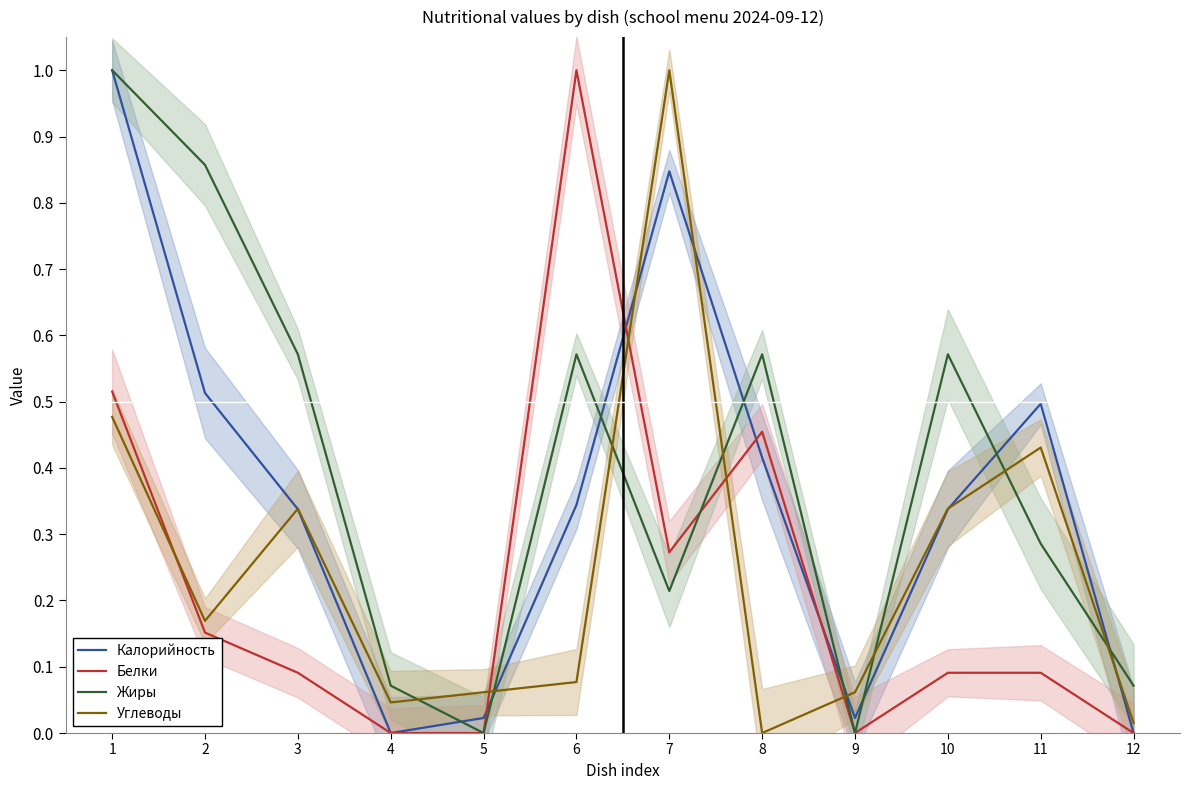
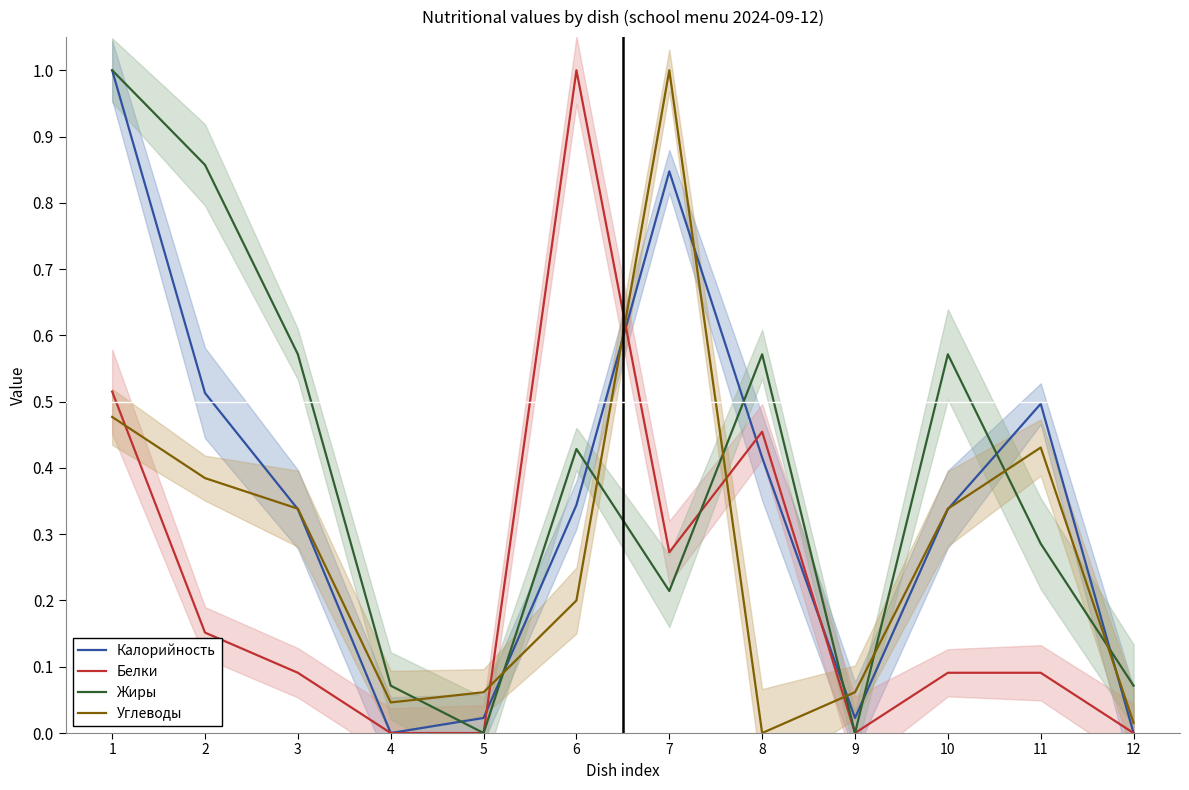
  {
    "Калорийность": {
      "2": 0.51,
      "5": 0.02,
      "6": 0.34,
      "7": 0.85,
      "8": 0.42,
      "9": 0.02,
      "11": 0.50
    },
    "Белки": {
      "1": 0.52,
      "2": 0.15,
      "3": 0.09,
      "6": 1.00,
      "7": 0.27,
      "8": 0.45,
      "10": 0.09,
      "11": 0.09
    },
    "Жиры": {
      "2": 0.86,
      "3": 0.57,
      "4": 0.07,
-     "6": 0.57,
+     "6": 0.43,
      "7": 0.21,
      "8": 0.57,
      "10": 0.57,
      "11": 0.29
    },
    "Углеводы": {
      "1": 0.48,
-     "2": 0.17,
+     "2": 0.38,
      "4": 0.05,
-     "6": 0.08,
+     "6": 0.20,
      "7": 1.00,
      "8": 0.00,
      "9": 0.06,
      "11": 0.43,
      "12": 0.02
    }
  }
